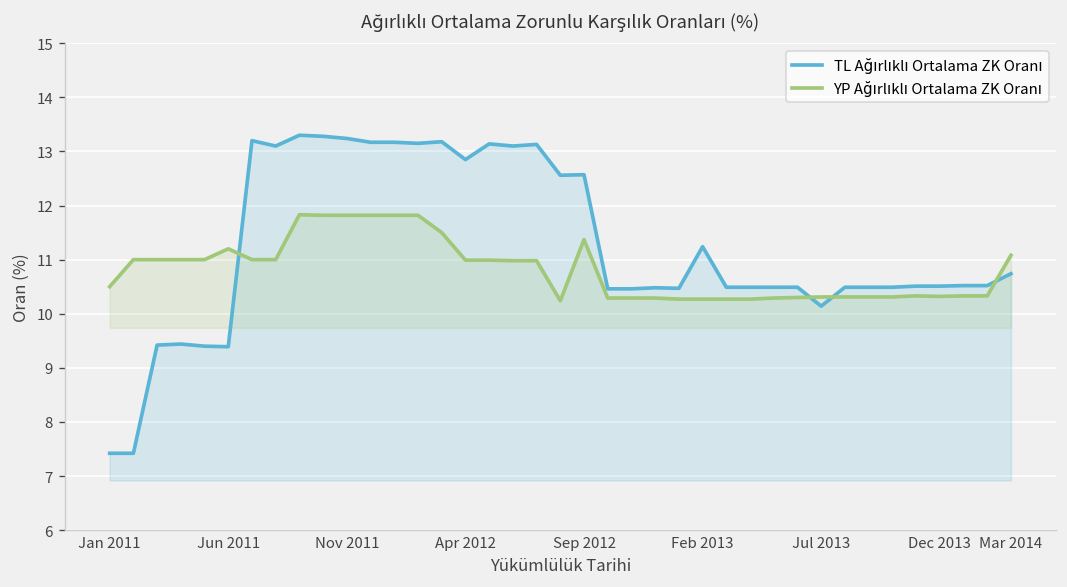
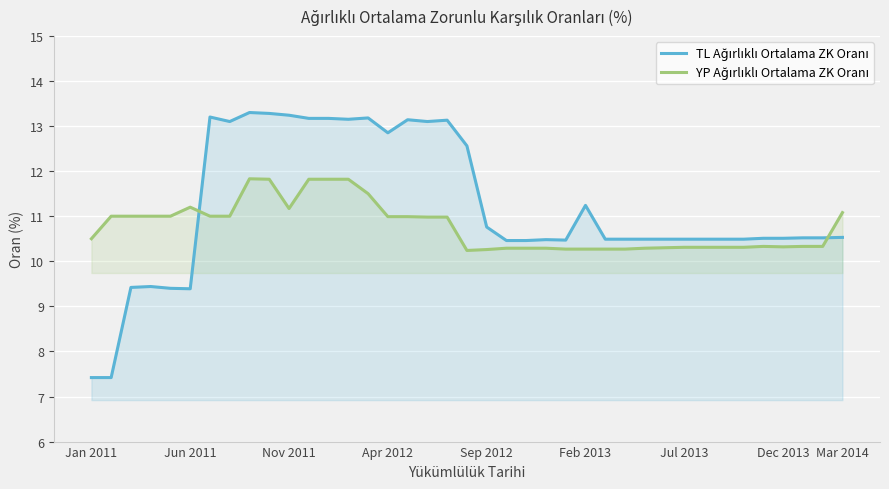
  {
    "TL Ağırlıklı Ortalama ZK Oranı": {
      "Jan 2011": 7.4,
      "Jun 2011": 9.4,
      "Nov 2011": 13.2,
      "Apr 2012": 12.9,
-     "Sep 2012": 12.6,
+     "Sep 2012": 10.8,
      "Feb 2013": 11.2,
-     "Jul 2013": 10.1,
+     "Jul 2013": 10.5,
      "Dec 2013": 10.5,
-     "Mar 2014": 10.7
+     "Mar 2014": 10.5
    },
    "YP Ağırlıklı Ortalama ZK Oranı": {
      "Jan 2011": 10.5,
      "Jun 2011": 11.2,
-     "Nov 2011": 11.8,
+     "Nov 2011": 11.2,
      "Apr 2012": 11.0,
-     "Sep 2012": 11.4,
+     "Sep 2012": 10.3,
      "Feb 2013": 10.3,
      "Jul 2013": 10.3,
      "Dec 2013": 10.3,
      "Mar 2014": 11.1
    }
  }
